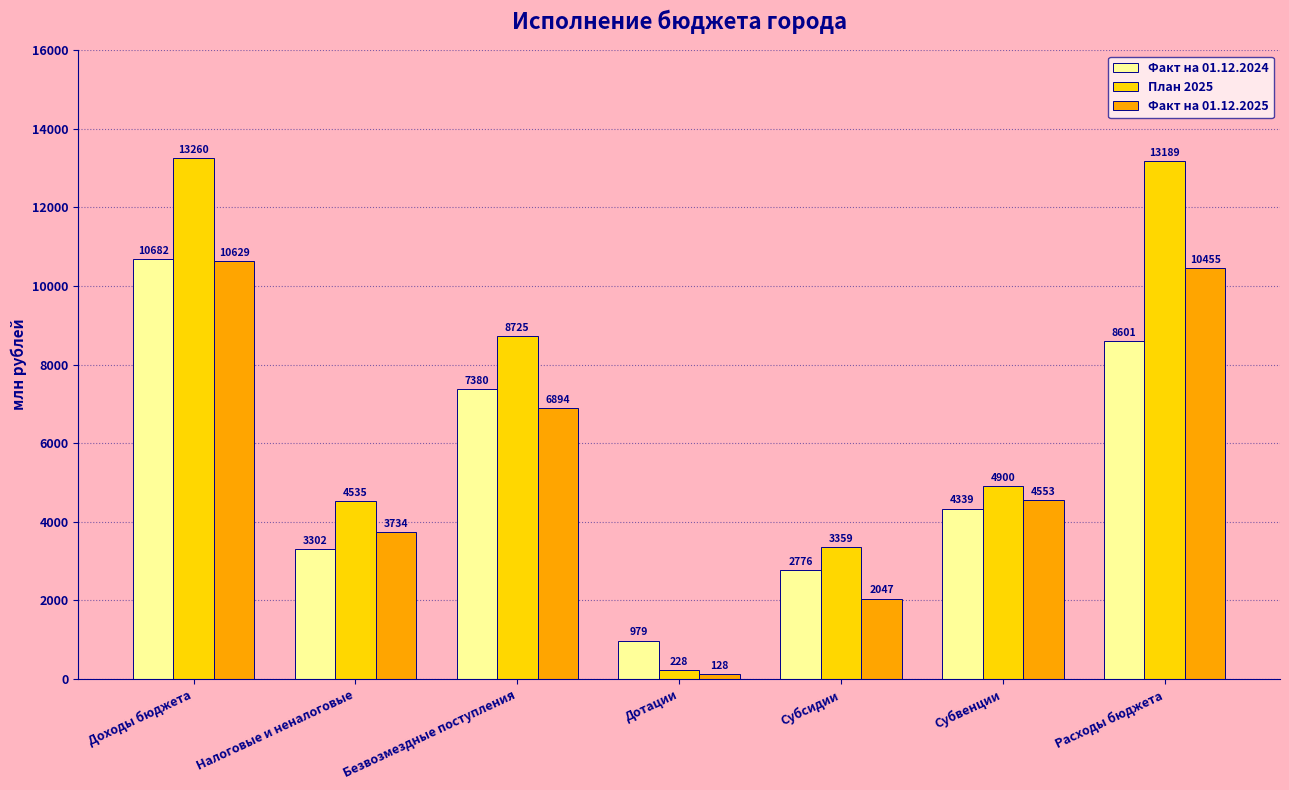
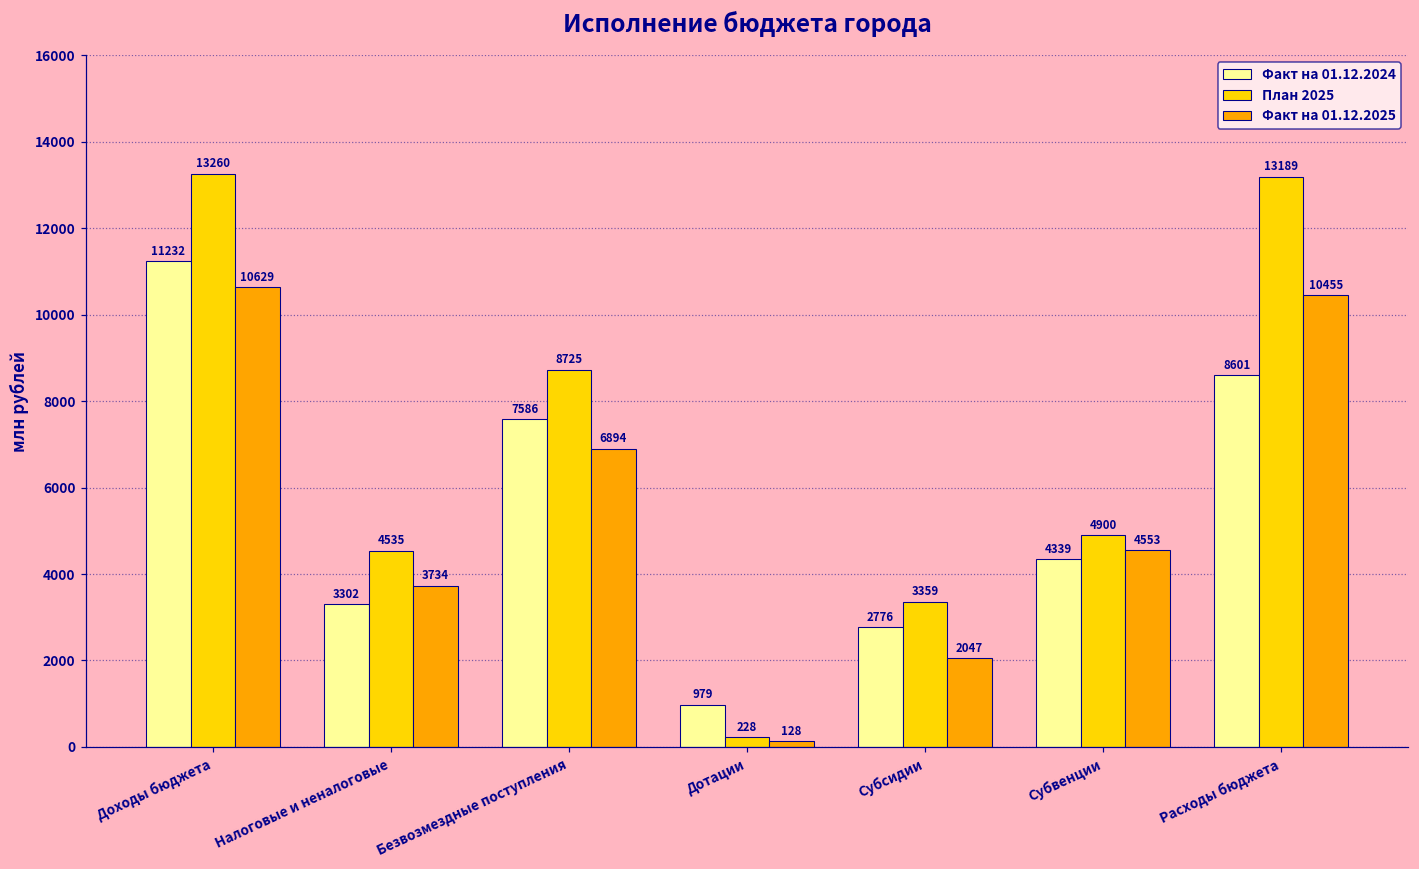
  {
    "Факт на 01.12.2024": {
-     "Доходы бюджета": 10682,
+     "Доходы бюджета": 11232,
      "Налоговые и неналоговые": 3302,
-     "Безвозмездные поступления": 7380,
+     "Безвозмездные поступления": 7586,
      "Дотации": 979,
      "Субсидии": 2776,
      "Субвенции": 4339,
      "Расходы бюджета": 8601
    }
  }
